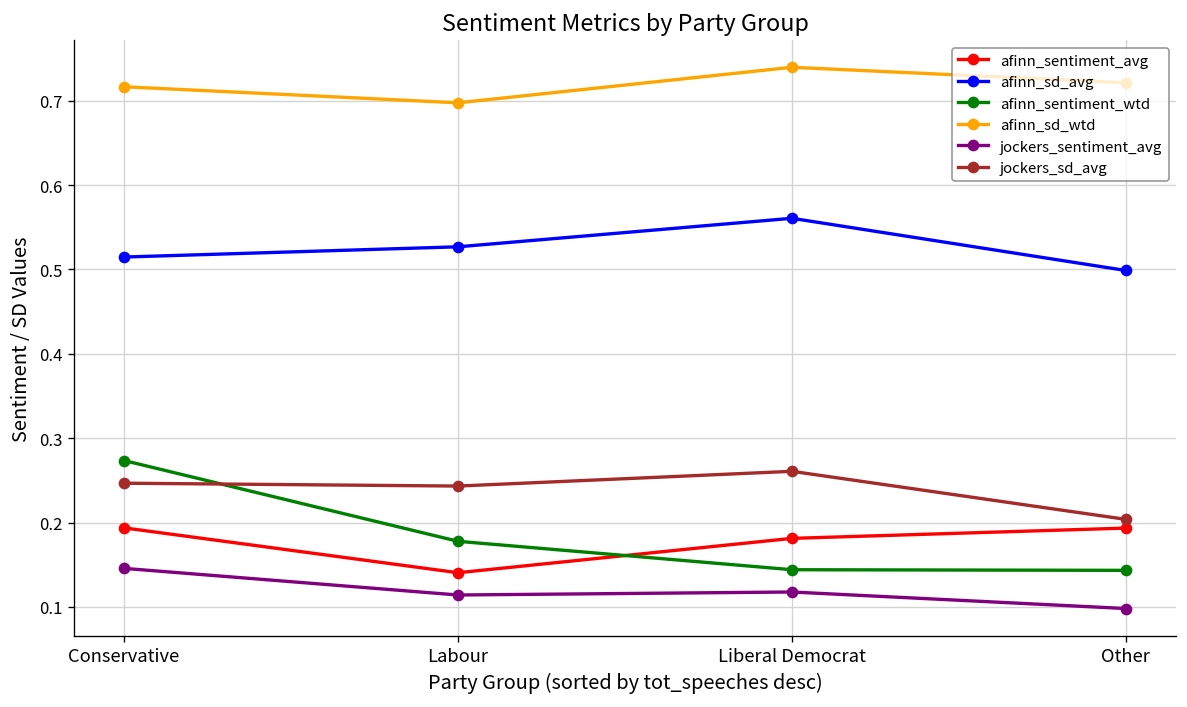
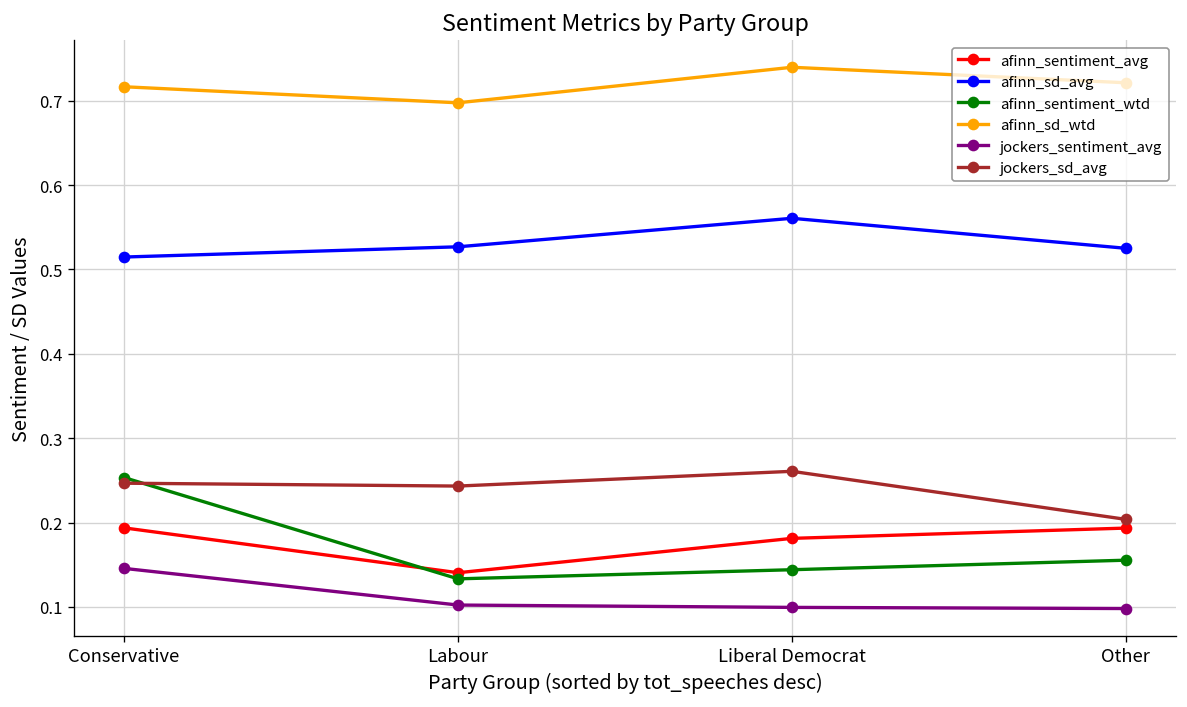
  {
    "afinn_sentiment_avg": {
      "Conservative": 0.19,
      "Labour": 0.14,
      "Liberal Democrat": 0.18,
      "Other": 0.19
    },
    "afinn_sd_avg": {
      "Conservative": 0.51,
      "Labour": 0.53,
      "Liberal Democrat": 0.56,
-     "Other": 0.50
+     "Other": 0.52
    },
    "afinn_sentiment_wtd": {
-     "Conservative": 0.27,
-     "Labour": 0.18,
+     "Conservative": 0.25,
+     "Labour": 0.13,
      "Liberal Democrat": 0.14,
-     "Other": 0.14
+     "Other": 0.16
    },
    "afinn_sd_wtd": {
      "Conservative": 0.72,
      "Labour": 0.70,
      "Liberal Democrat": 0.74
    },
    "jockers_sentiment_avg": {
      "Conservative": 0.15,
-     "Labour": 0.11,
-     "Liberal Democrat": 0.12,
+     "Labour": 0.10,
+     "Liberal Democrat": 0.10,
      "Other": 0.10
    },
    "jockers_sd_avg": {
      "Conservative": 0.25,
      "Labour": 0.24,
      "Liberal Democrat": 0.26,
      "Other": 0.20
    }
  }
